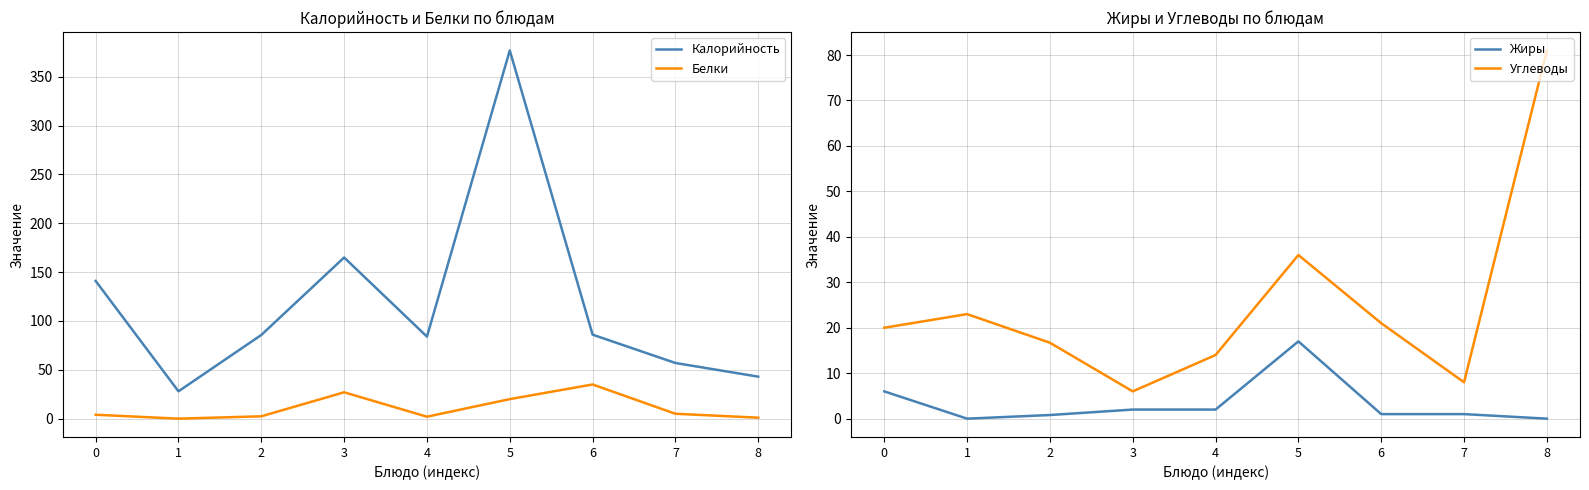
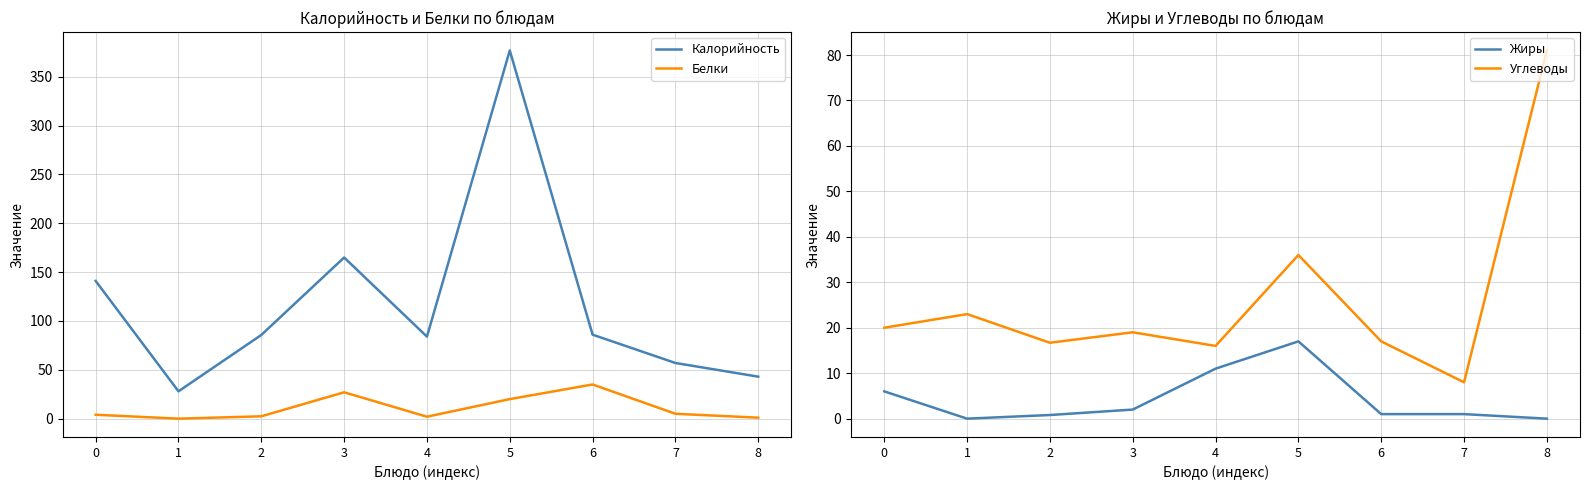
  {
    "Калорийность и Белки по блюдам": {
      "Калорийность": {
        "0": 140,
        "1": 30,
        "2": 90,
        "3": 170,
        "4": 80,
        "5": 380,
        "6": 90,
        "7": 60,
        "8": 40
      },
      "Белки": {
        "0": 0,
        "1": 0,
        "2": 0,
        "3": 30,
        "4": 0,
        "5": 20,
        "6": 40,
        "7": 10,
        "8": 0
      }
    },
    "Жиры и Углеводы по блюдам": {
      "Жиры": {
        "0": 6,
        "1": 0,
        "2": 1,
        "3": 2,
-       "4": 2,
+       "4": 11,
        "5": 17,
        "6": 1,
        "7": 1,
        "8": 0
      },
      "Углеводы": {
        "0": 20,
        "1": 23,
        "2": 17,
-       "3": 6,
-       "4": 14,
+       "3": 19,
+       "4": 16,
        "5": 36,
-       "6": 21,
+       "6": 17,
        "7": 8
      }
    }
  }
